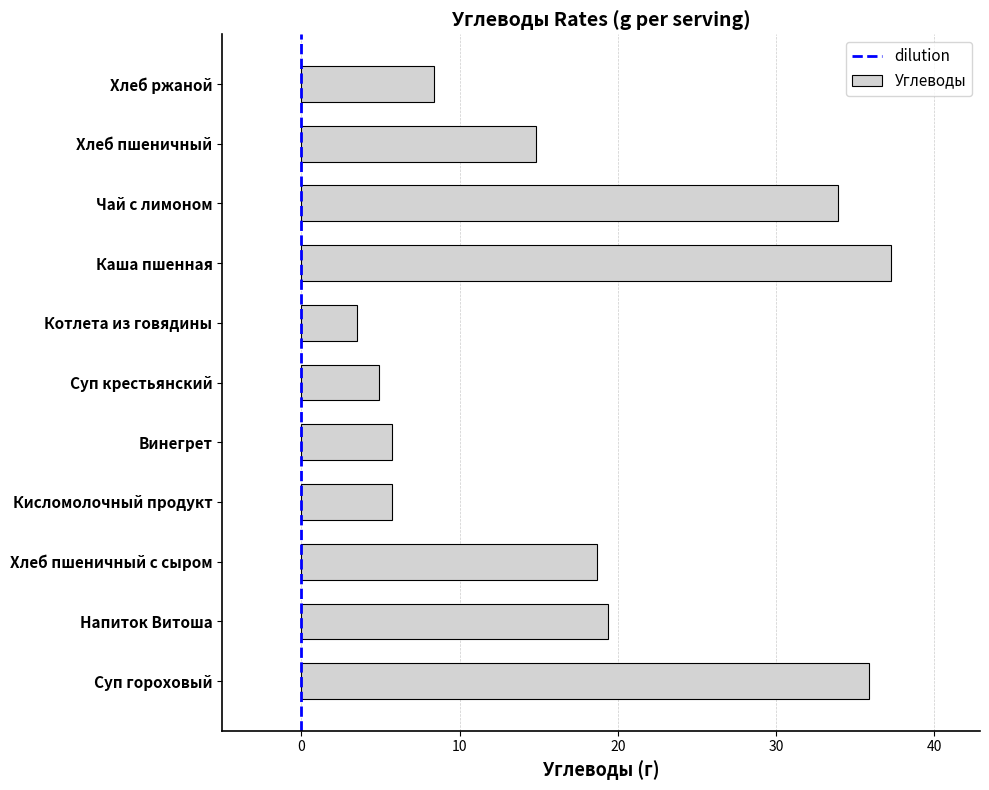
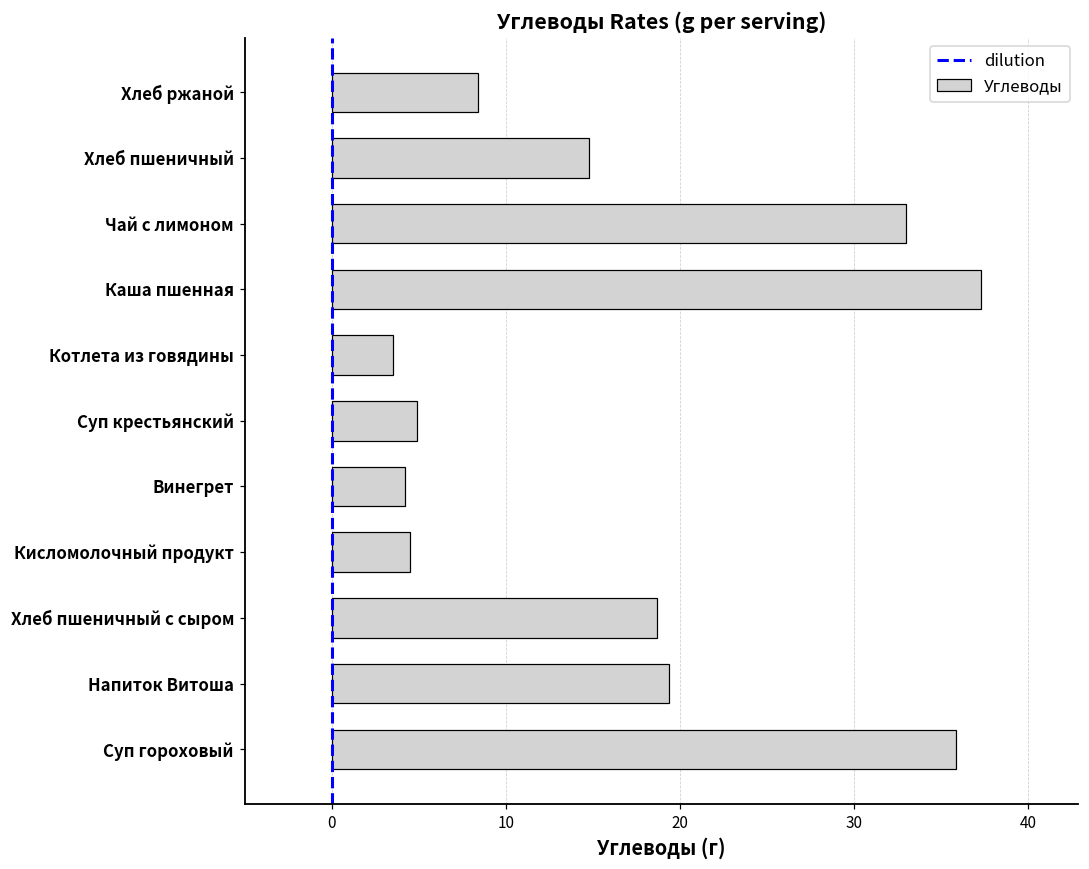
  {
    "Хлеб ржаной": 8.4,
    "Хлеб пшеничный": 14.8,
-   "Чай с лимоном": 33.9,
+   "Чай с лимоном": 33.0,
    "Каша пшенная": 37.3,
    "Котлета из говядины": 3.5,
    "Суп крестьянский": 4.9,
-   "Винегрет": 5.7,
-   "Кисломолочный продукт": 5.7,
+   "Винегрет": 4.2,
+   "Кисломолочный продукт": 4.5,
    "Хлеб пшеничный с сыром": 18.7,
    "Напиток Витоша": 19.4,
    "Суп гороховый": 35.9
  }
